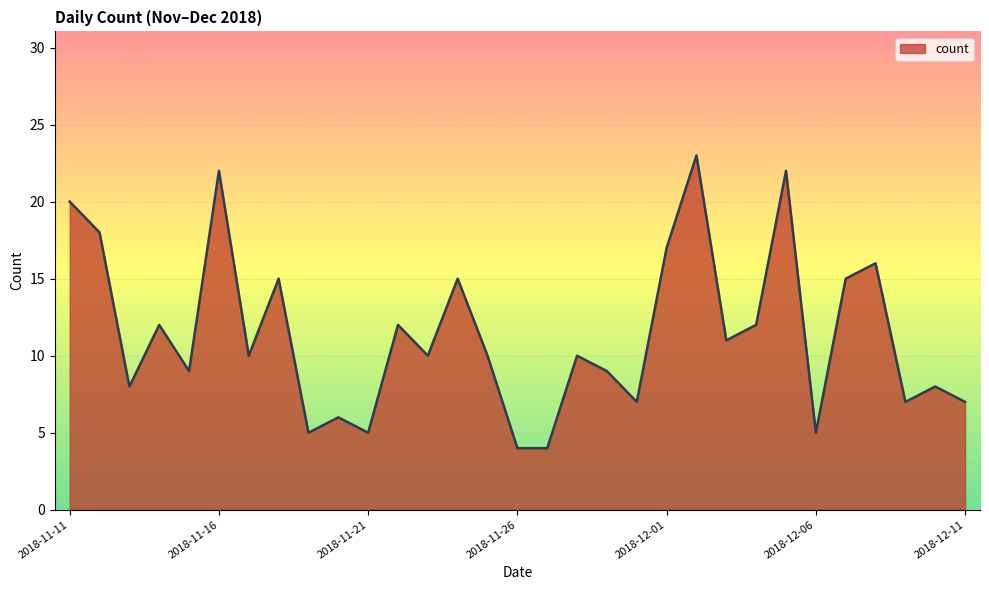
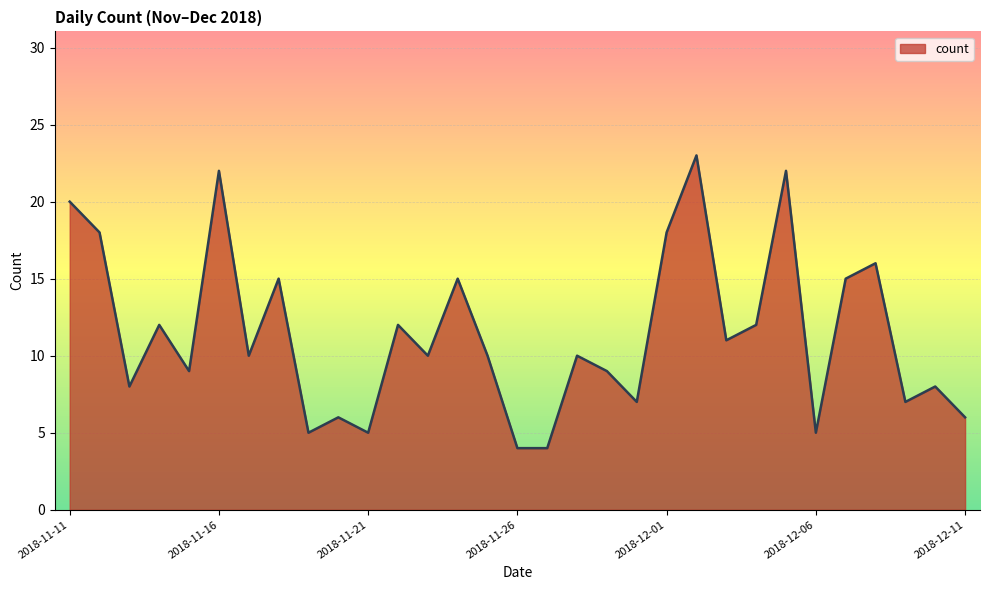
  {
    "2018-11-11": 20,
    "2018-11-16": 22,
    "2018-11-21": 5,
    "2018-11-26": 4,
-   "2018-12-01": 17,
+   "2018-12-01": 18,
    "2018-12-06": 5,
-   "2018-12-11": 7
+   "2018-12-11": 6
  }
